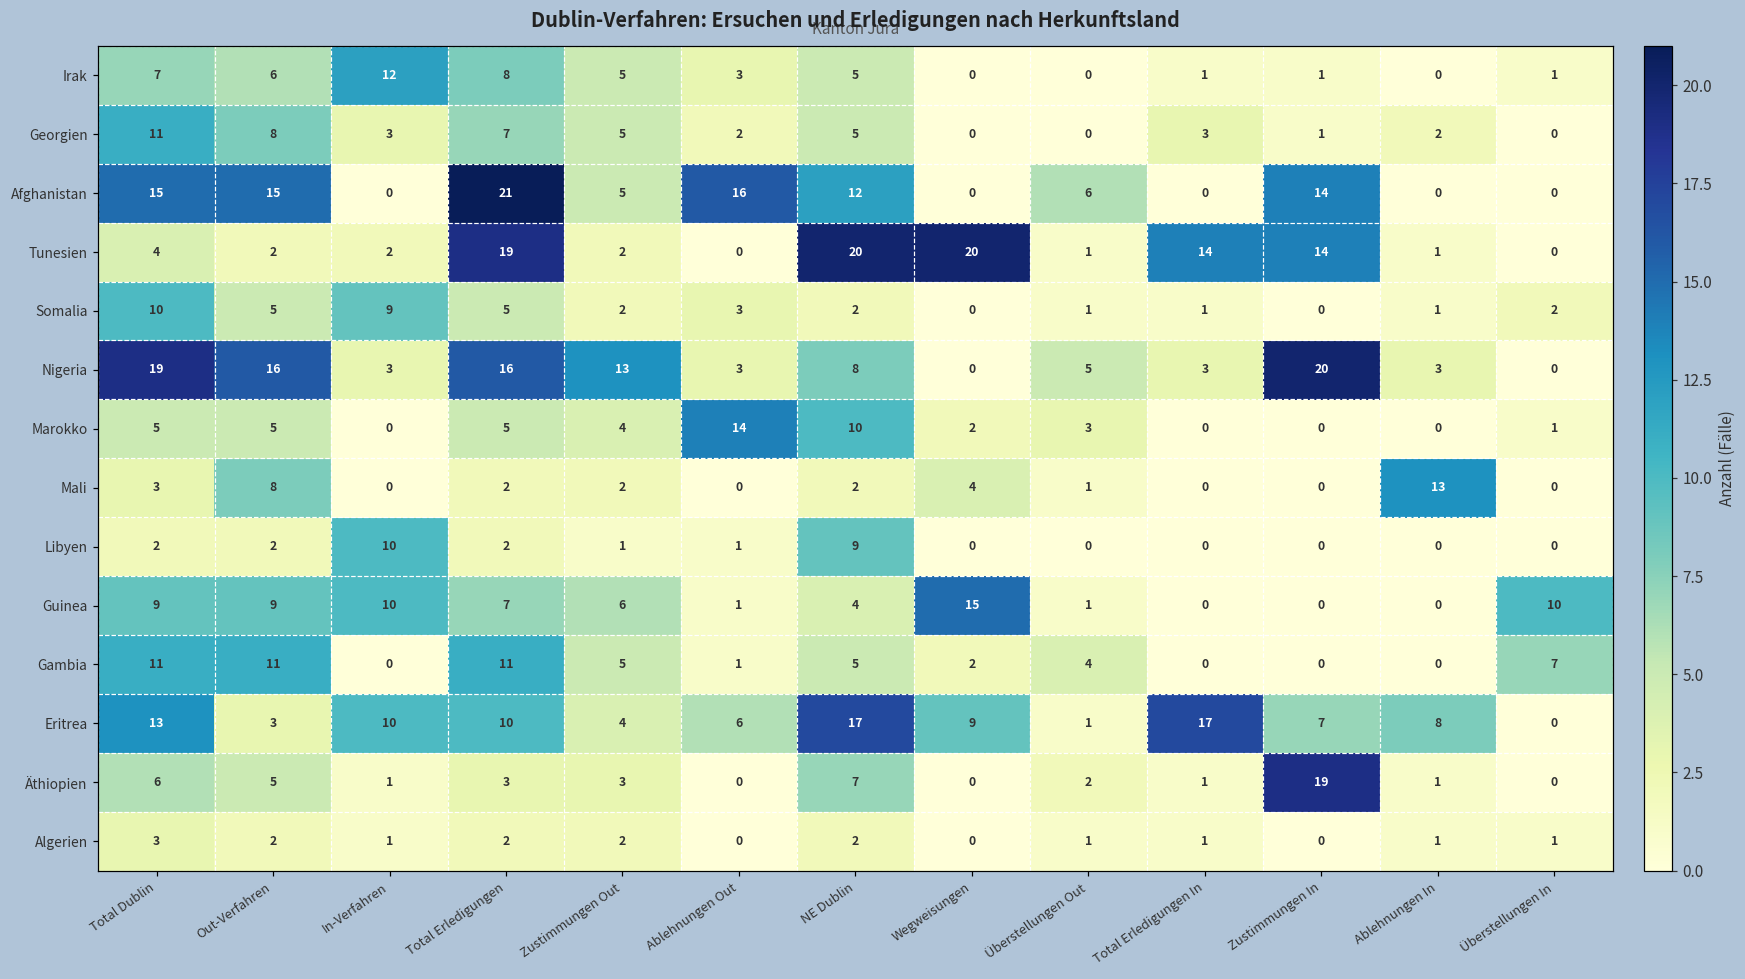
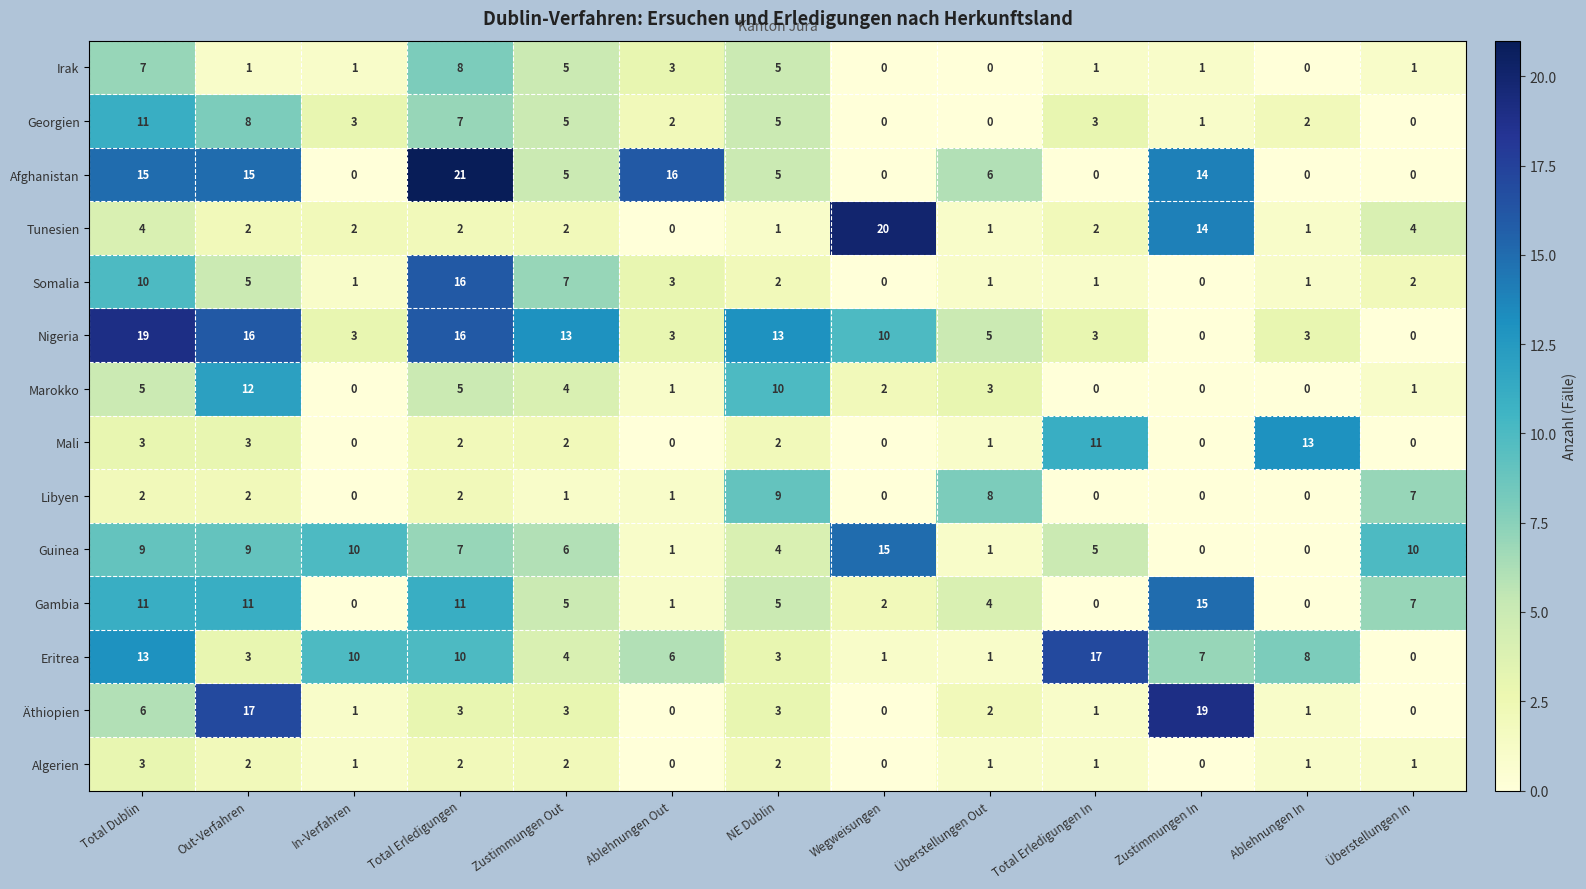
  {
    "Irak": {
      "Total Dublin": 7,
-     "Out-Verfahren": 6,
-     "In-Verfahren": 12,
+     "Out-Verfahren": 1,
+     "In-Verfahren": 1,
      "Total Erledigungen": 8,
      "Zustimmungen Out": 5,
      "Ablehnungen Out": 3,
      "NE Dublin": 5,
      "Wegweisungen": 0,
      "Überstellungen Out": 0,
      "Total Erledigungen In": 1,
      "Zustimmungen In": 1,
      "Ablehnungen In": 0,
      "Überstellungen In": 1
    },
    "Georgien": {
      "Total Dublin": 11,
      "Out-Verfahren": 8,
      "In-Verfahren": 3,
      "Total Erledigungen": 7,
      "Zustimmungen Out": 5,
      "Ablehnungen Out": 2,
      "NE Dublin": 5,
      "Wegweisungen": 0,
      "Überstellungen Out": 0,
      "Total Erledigungen In": 3,
      "Zustimmungen In": 1,
      "Ablehnungen In": 2,
      "Überstellungen In": 0
    },
    "Afghanistan": {
      "Total Dublin": 15,
      "Out-Verfahren": 15,
      "In-Verfahren": 0,
      "Total Erledigungen": 21,
      "Zustimmungen Out": 5,
      "Ablehnungen Out": 16,
-     "NE Dublin": 12,
+     "NE Dublin": 5,
      "Wegweisungen": 0,
      "Überstellungen Out": 6,
      "Total Erledigungen In": 0,
      "Zustimmungen In": 14,
      "Ablehnungen In": 0,
      "Überstellungen In": 0
    },
    "Tunesien": {
      "Total Dublin": 4,
      "Out-Verfahren": 2,
      "In-Verfahren": 2,
-     "Total Erledigungen": 19,
+     "Total Erledigungen": 2,
      "Zustimmungen Out": 2,
      "Ablehnungen Out": 0,
-     "NE Dublin": 20,
+     "NE Dublin": 1,
      "Wegweisungen": 20,
      "Überstellungen Out": 1,
-     "Total Erledigungen In": 14,
+     "Total Erledigungen In": 2,
      "Zustimmungen In": 14,
      "Ablehnungen In": 1,
-     "Überstellungen In": 0
+     "Überstellungen In": 4
    },
    "Somalia": {
      "Total Dublin": 10,
      "Out-Verfahren": 5,
-     "In-Verfahren": 9,
-     "Total Erledigungen": 5,
-     "Zustimmungen Out": 2,
+     "In-Verfahren": 1,
+     "Total Erledigungen": 16,
+     "Zustimmungen Out": 7,
      "Ablehnungen Out": 3,
      "NE Dublin": 2,
      "Wegweisungen": 0,
      "Überstellungen Out": 1,
      "Total Erledigungen In": 1,
      "Zustimmungen In": 0,
      "Ablehnungen In": 1,
      "Überstellungen In": 2
    },
    "Nigeria": {
      "Total Dublin": 19,
      "Out-Verfahren": 16,
      "In-Verfahren": 3,
      "Total Erledigungen": 16,
      "Zustimmungen Out": 13,
      "Ablehnungen Out": 3,
-     "NE Dublin": 8,
-     "Wegweisungen": 0,
+     "NE Dublin": 13,
+     "Wegweisungen": 10,
      "Überstellungen Out": 5,
      "Total Erledigungen In": 3,
-     "Zustimmungen In": 20,
+     "Zustimmungen In": 0,
      "Ablehnungen In": 3,
      "Überstellungen In": 0
    },
    "Marokko": {
      "Total Dublin": 5,
-     "Out-Verfahren": 5,
+     "Out-Verfahren": 12,
      "In-Verfahren": 0,
      "Total Erledigungen": 5,
      "Zustimmungen Out": 4,
-     "Ablehnungen Out": 14,
+     "Ablehnungen Out": 1,
      "NE Dublin": 10,
      "Wegweisungen": 2,
      "Überstellungen Out": 3,
      "Total Erledigungen In": 0,
      "Zustimmungen In": 0,
      "Ablehnungen In": 0,
      "Überstellungen In": 1
    },
    "Mali": {
      "Total Dublin": 3,
-     "Out-Verfahren": 8,
+     "Out-Verfahren": 3,
      "In-Verfahren": 0,
      "Total Erledigungen": 2,
      "Zustimmungen Out": 2,
      "Ablehnungen Out": 0,
      "NE Dublin": 2,
-     "Wegweisungen": 4,
+     "Wegweisungen": 0,
      "Überstellungen Out": 1,
-     "Total Erledigungen In": 0,
+     "Total Erledigungen In": 11,
      "Zustimmungen In": 0,
      "Ablehnungen In": 13,
      "Überstellungen In": 0
    },
    "Libyen": {
      "Total Dublin": 2,
      "Out-Verfahren": 2,
-     "In-Verfahren": 10,
+     "In-Verfahren": 0,
      "Total Erledigungen": 2,
      "Zustimmungen Out": 1,
      "Ablehnungen Out": 1,
      "NE Dublin": 9,
      "Wegweisungen": 0,
-     "Überstellungen Out": 0,
+     "Überstellungen Out": 8,
      "Total Erledigungen In": 0,
      "Zustimmungen In": 0,
      "Ablehnungen In": 0,
-     "Überstellungen In": 0
+     "Überstellungen In": 7
    },
    "Guinea": {
      "Total Dublin": 9,
      "Out-Verfahren": 9,
      "In-Verfahren": 10,
      "Total Erledigungen": 7,
      "Zustimmungen Out": 6,
      "Ablehnungen Out": 1,
      "NE Dublin": 4,
      "Wegweisungen": 15,
      "Überstellungen Out": 1,
-     "Total Erledigungen In": 0,
+     "Total Erledigungen In": 5,
      "Zustimmungen In": 0,
      "Ablehnungen In": 0,
      "Überstellungen In": 10
    },
    "Gambia": {
      "Total Dublin": 11,
      "Out-Verfahren": 11,
      "In-Verfahren": 0,
      "Total Erledigungen": 11,
      "Zustimmungen Out": 5,
      "Ablehnungen Out": 1,
      "NE Dublin": 5,
      "Wegweisungen": 2,
      "Überstellungen Out": 4,
      "Total Erledigungen In": 0,
-     "Zustimmungen In": 0,
+     "Zustimmungen In": 15,
      "Ablehnungen In": 0,
      "Überstellungen In": 7
    },
    "Eritrea": {
      "Total Dublin": 13,
      "Out-Verfahren": 3,
      "In-Verfahren": 10,
      "Total Erledigungen": 10,
      "Zustimmungen Out": 4,
      "Ablehnungen Out": 6,
-     "NE Dublin": 17,
-     "Wegweisungen": 9,
+     "NE Dublin": 3,
+     "Wegweisungen": 1,
      "Überstellungen Out": 1,
      "Total Erledigungen In": 17,
      "Zustimmungen In": 7,
      "Ablehnungen In": 8,
      "Überstellungen In": 0
    },
    "Äthiopien": {
      "Total Dublin": 6,
-     "Out-Verfahren": 5,
+     "Out-Verfahren": 17,
      "In-Verfahren": 1,
      "Total Erledigungen": 3,
      "Zustimmungen Out": 3,
      "Ablehnungen Out": 0,
-     "NE Dublin": 7,
+     "NE Dublin": 3,
      "Wegweisungen": 0,
      "Überstellungen Out": 2,
      "Total Erledigungen In": 1,
      "Zustimmungen In": 19,
      "Ablehnungen In": 1,
      "Überstellungen In": 0
    },
    "Algerien": {
      "Total Dublin": 3,
      "Out-Verfahren": 2,
      "In-Verfahren": 1,
      "Total Erledigungen": 2,
      "Zustimmungen Out": 2,
      "Ablehnungen Out": 0,
      "NE Dublin": 2,
      "Wegweisungen": 0,
      "Überstellungen Out": 1,
      "Total Erledigungen In": 1,
      "Zustimmungen In": 0,
      "Ablehnungen In": 1,
      "Überstellungen In": 1
    }
  }
